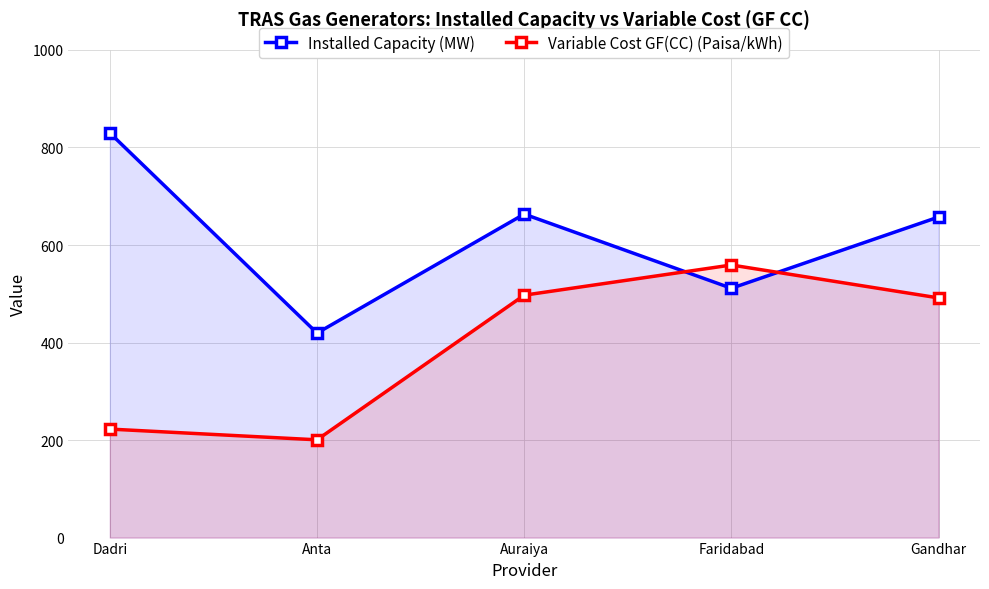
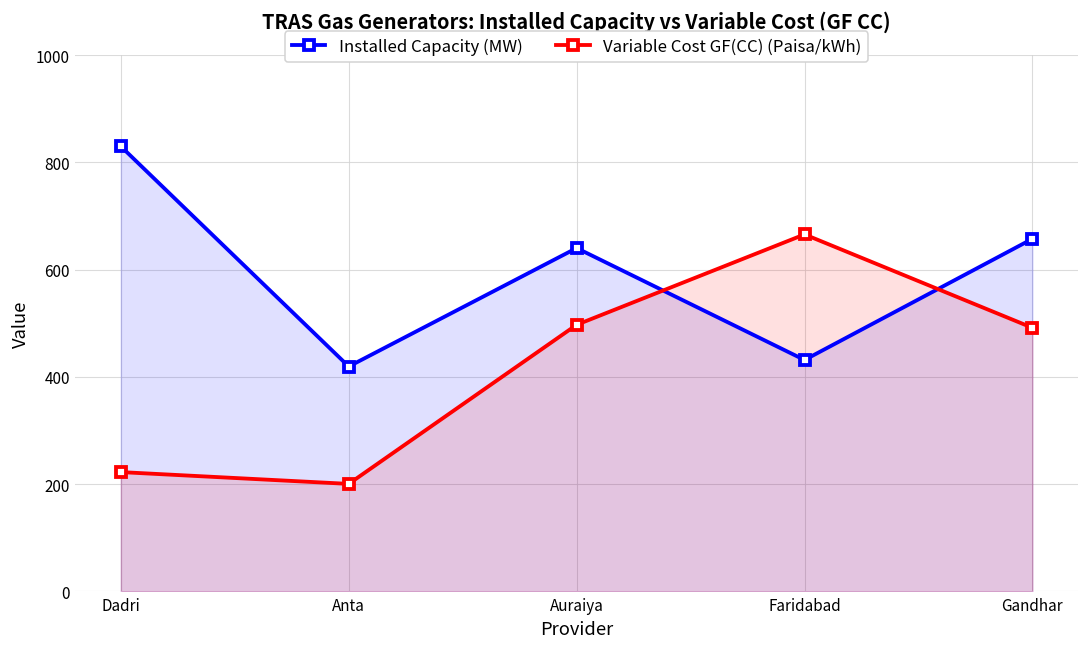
  {
    "Installed Capacity (MW)": {
      "Dadri": 830,
      "Anta": 420,
-     "Auraiya": 660,
-     "Faridabad": 510,
+     "Auraiya": 640,
+     "Faridabad": 430,
      "Gandhar": 660
    },
    "Variable Cost GF(CC) (Paisa/kWh)": {
      "Dadri": 220,
      "Anta": 200,
      "Auraiya": 500,
-     "Faridabad": 560,
+     "Faridabad": 670,
      "Gandhar": 490
    }
  }
